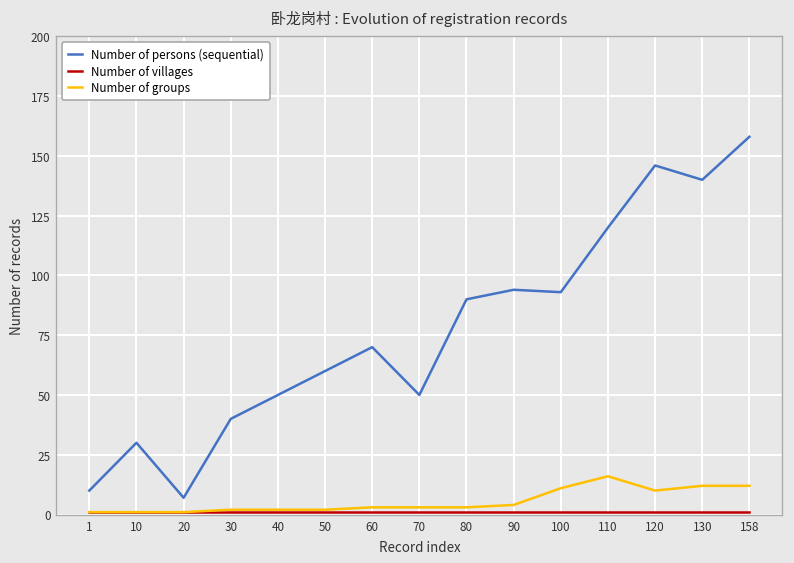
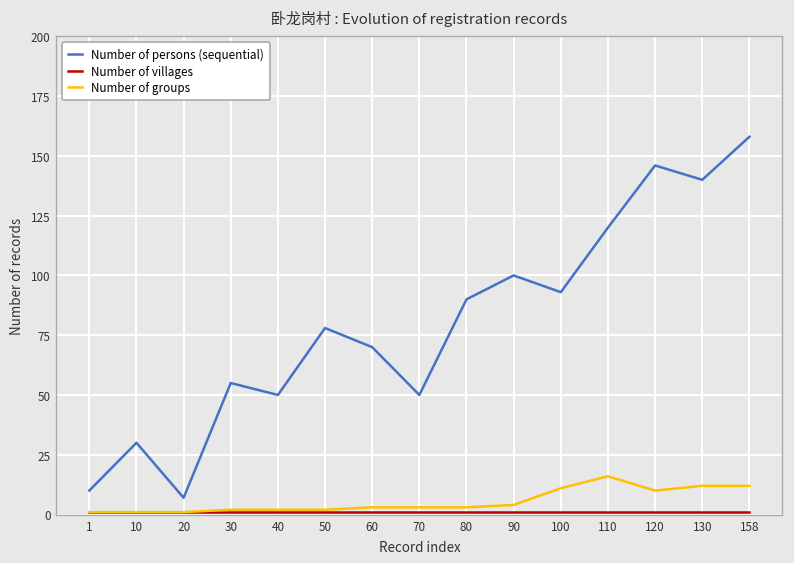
  {
    "Number of persons (sequential)": {
      "1": 10,
      "10": 30,
      "20": 7,
-     "30": 40,
+     "30": 55,
      "40": 50,
-     "50": 60,
+     "50": 78,
      "60": 70,
      "70": 50,
      "80": 90,
-     "90": 94,
+     "90": 100,
      "100": 93,
      "110": 120,
      "120": 146,
      "130": 140,
      "158": 158
    },
    "Number of villages": {
      "60": 1,
      "70": 1,
      "80": 1,
      "90": 1,
      "100": 1,
      "110": 1,
      "120": 1,
      "130": 1,
      "158": 1
    },
    "Number of groups": {
      "60": 3,
      "70": 3,
      "80": 3,
      "90": 4,
      "100": 11,
      "110": 16,
      "120": 10,
      "130": 12,
      "158": 12
    }
  }
